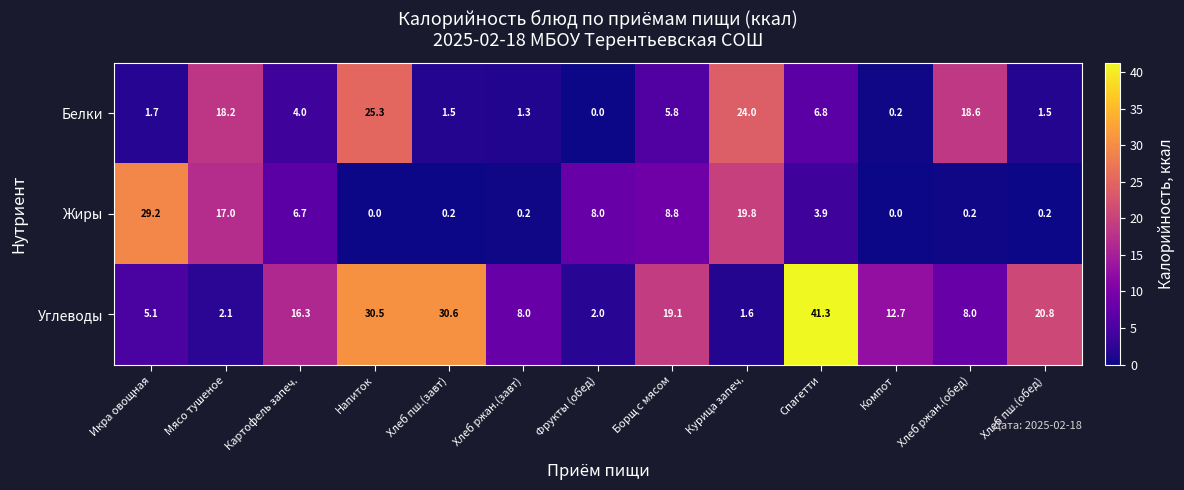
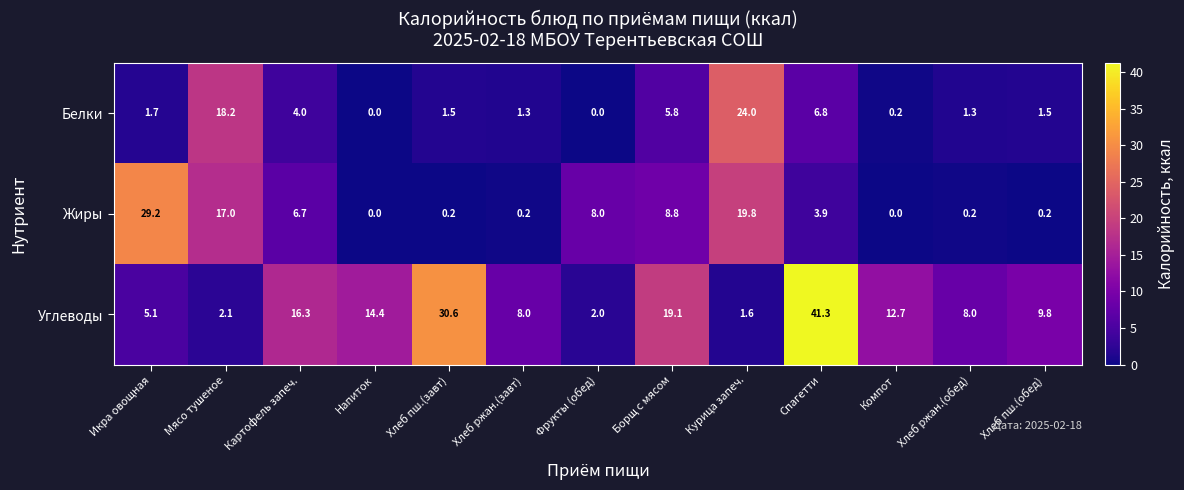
  {
    "Белки": {
      "Икра овощная": 1.7,
      "Мясо тушеное": 18.2,
      "Картофель запеч.": 4.0,
-     "Напиток": 25.3,
+     "Напиток": 0.0,
      "Хлеб пш.(завт)": 1.5,
      "Хлеб ржан.(завт)": 1.3,
      "Фрукты (обед)": 0.0,
      "Борщ с мясом": 5.8,
      "Курица запеч.": 24.0,
      "Спагетти": 6.8,
      "Компот": 0.2,
-     "Хлеб ржан.(обед)": 18.6,
+     "Хлеб ржан.(обед)": 1.3,
      "Хлеб пш.(обед)": 1.5
    },
    "Жиры": {
      "Икра овощная": 29.2,
      "Мясо тушеное": 17.0,
      "Картофель запеч.": 6.7,
      "Напиток": 0.0,
      "Хлеб пш.(завт)": 0.2,
      "Хлеб ржан.(завт)": 0.2,
      "Фрукты (обед)": 8.0,
      "Борщ с мясом": 8.8,
      "Курица запеч.": 19.8,
      "Спагетти": 3.9,
      "Компот": 0.0,
      "Хлеб ржан.(обед)": 0.2,
      "Хлеб пш.(обед)": 0.2
    },
    "Углеводы": {
      "Икра овощная": 5.1,
      "Мясо тушеное": 2.1,
      "Картофель запеч.": 16.3,
-     "Напиток": 30.5,
+     "Напиток": 14.4,
      "Хлеб пш.(завт)": 30.6,
      "Хлеб ржан.(завт)": 8.0,
      "Фрукты (обед)": 2.0,
      "Борщ с мясом": 19.1,
      "Курица запеч.": 1.6,
      "Спагетти": 41.3,
      "Компот": 12.7,
      "Хлеб ржан.(обед)": 8.0,
-     "Хлеб пш.(обед)": 20.8
+     "Хлеб пш.(обед)": 9.8
    }
  }
